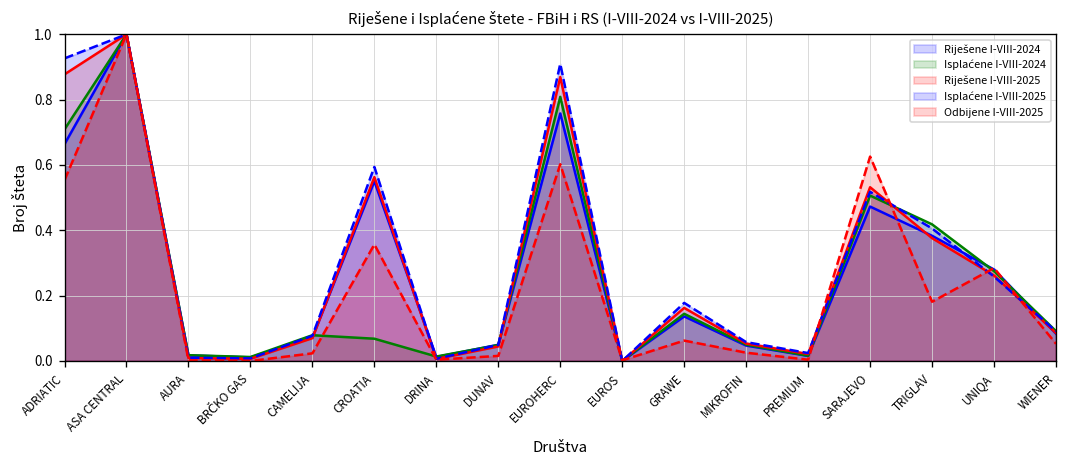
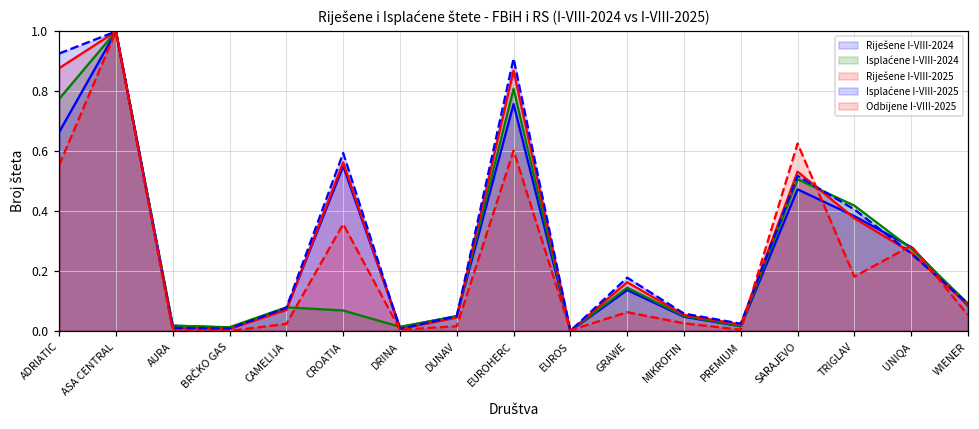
  {
    "Isplaćene I-VIII-2024": {
-     "ADRIATIC": 0.71,
+     "ADRIATIC": 0.77,
      "CROATIA": 0.07,
      "EUROHERC": 0.81,
      "SARAJEVO": 0.51,
      "TRIGLAV": 0.42
    }
  }
